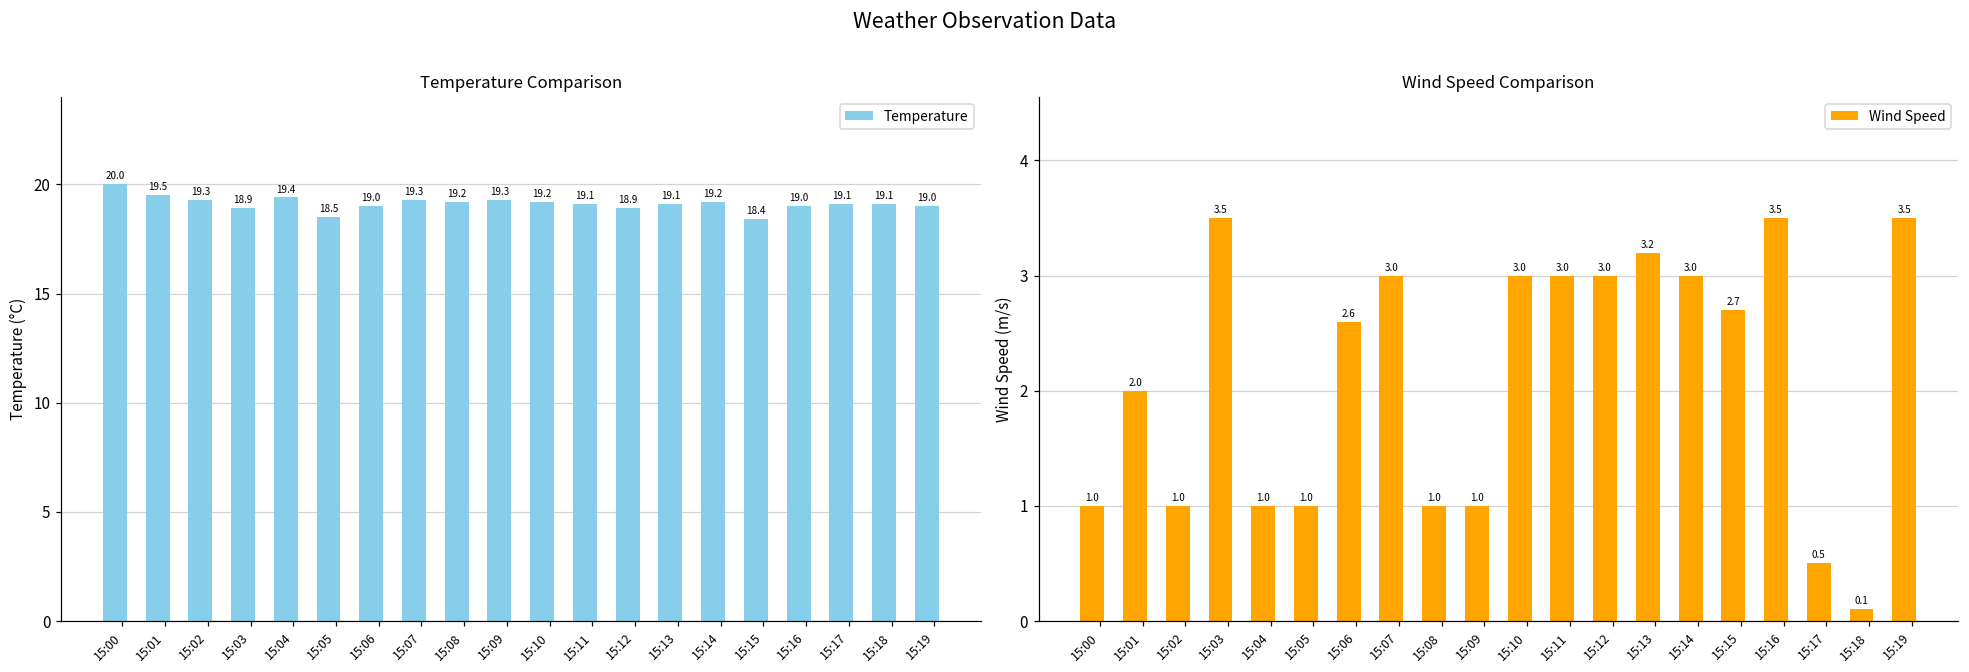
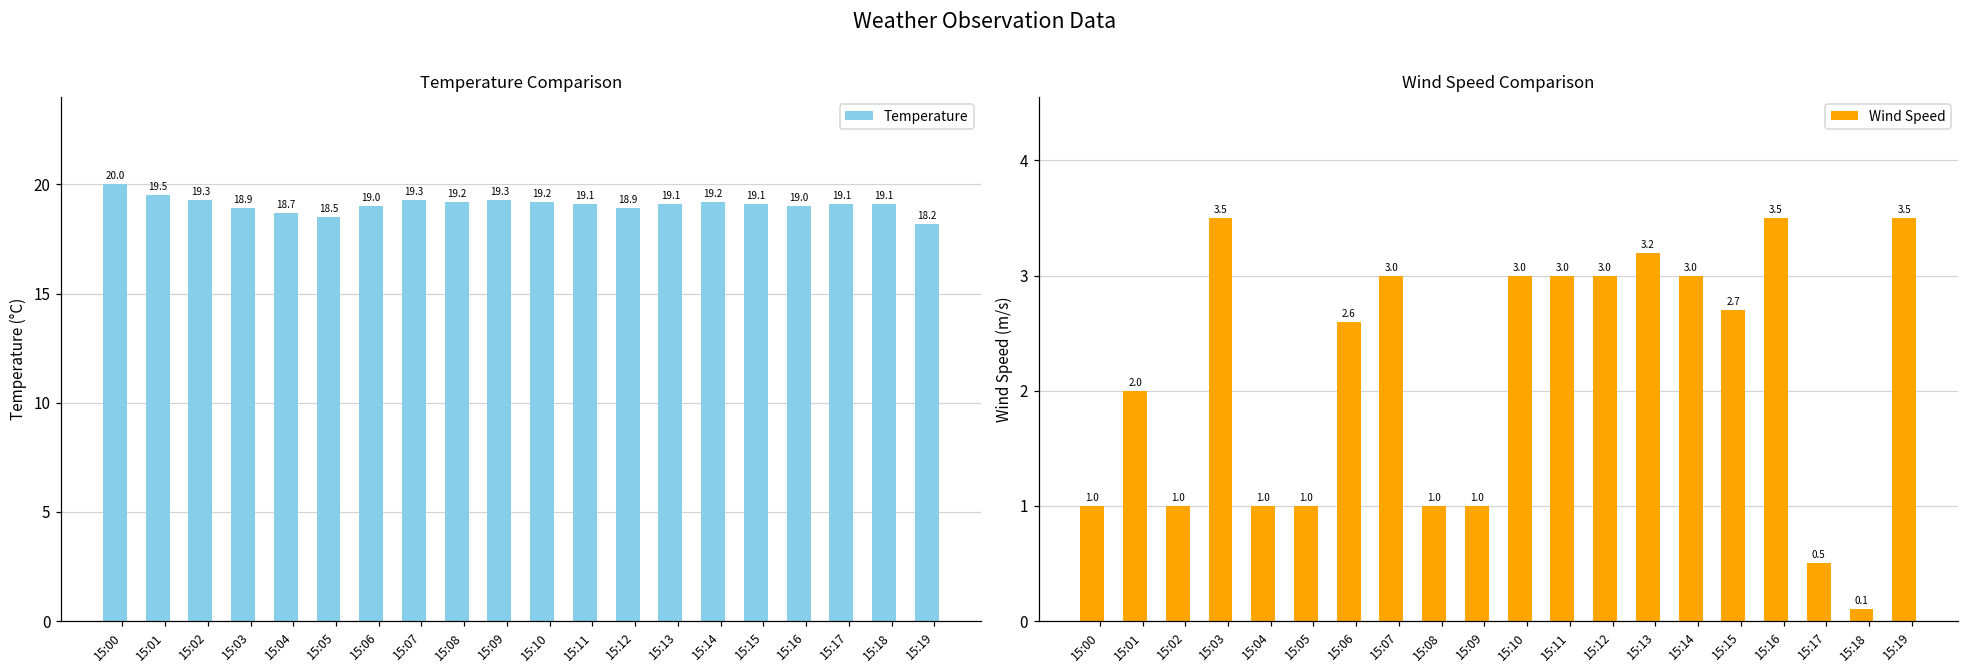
  {
    "Temperature Comparison": {
      "15:00": 20.0,
      "15:01": 19.5,
      "15:02": 19.3,
      "15:03": 18.9,
-     "15:04": 19.4,
+     "15:04": 18.7,
      "15:05": 18.5,
      "15:06": 19.0,
      "15:07": 19.3,
      "15:08": 19.2,
      "15:09": 19.3,
      "15:10": 19.2,
      "15:11": 19.1,
      "15:12": 18.9,
      "15:13": 19.1,
      "15:14": 19.2,
-     "15:15": 18.4,
+     "15:15": 19.1,
      "15:16": 19.0,
      "15:17": 19.1,
      "15:18": 19.1,
-     "15:19": 19.0
+     "15:19": 18.2
    },
    "Wind Speed Comparison": {
      "15:00": 1.0,
      "15:01": 2.0,
      "15:02": 1.0,
      "15:03": 3.5,
      "15:04": 1.0,
      "15:05": 1.0,
      "15:06": 2.6,
      "15:07": 3.0,
      "15:08": 1.0,
      "15:09": 1.0,
      "15:10": 3.0,
      "15:11": 3.0,
      "15:12": 3.0,
      "15:13": 3.2,
      "15:14": 3.0,
      "15:15": 2.7,
      "15:16": 3.5,
      "15:17": 0.5,
      "15:18": 0.1,
      "15:19": 3.5
    }
  }
